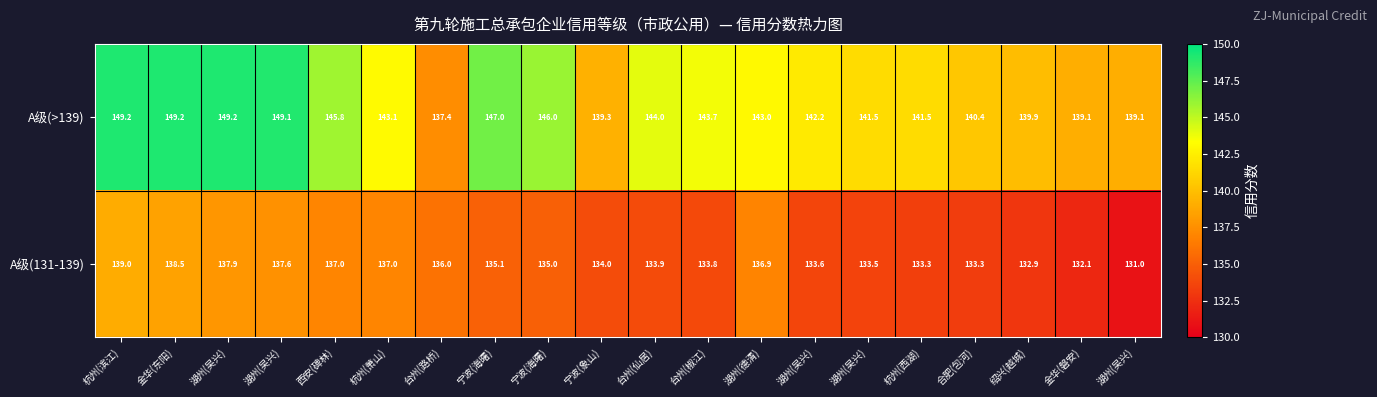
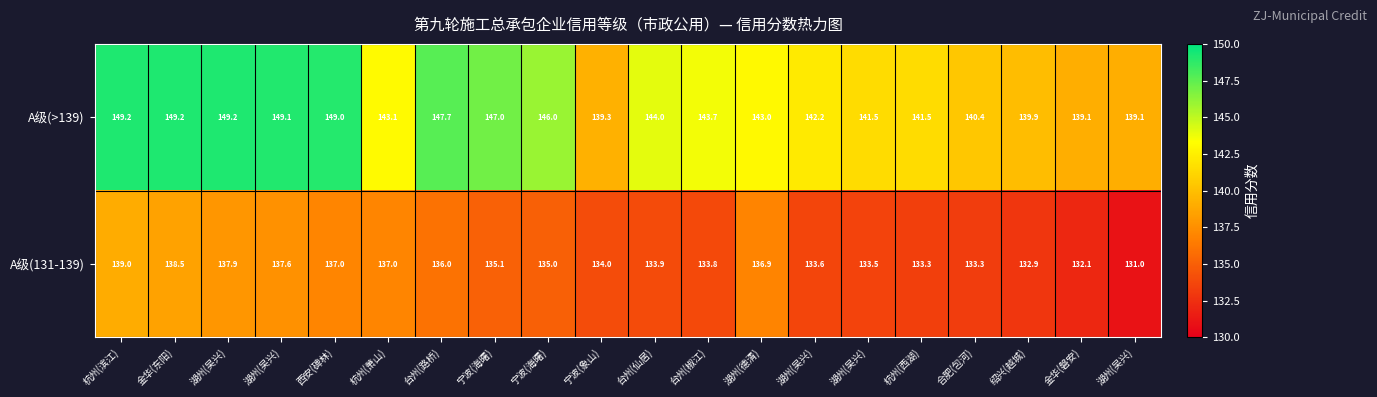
  {
    "A级(>139)": {
      "杭州(滨江)": 149.2,
      "金华(东阳)": 149.2,
-     "西安(碑林)": 145.8,
+     "西安(碑林)": 149.0,
      "杭州(萧山)": 143.1,
-     "台州(路桥)": 137.4,
+     "台州(路桥)": 147.7,
      "宁波(象山)": 139.3,
      "台州(仙居)": 144.0,
      "台州(椒江)": 143.7,
      "湖州(德清)": 143.0,
      "杭州(西湖)": 141.5,
      "合肥(包河)": 140.4,
      "绍兴(越城)": 139.9,
      "金华(磐安)": 139.1
    },
    "A级(131-139)": {
      "杭州(滨江)": 139.0,
      "金华(东阳)": 138.5,
      "西安(碑林)": 137.0,
      "杭州(萧山)": 137.0,
      "台州(路桥)": 136.0,
      "宁波(象山)": 134.0,
      "台州(仙居)": 133.9,
      "台州(椒江)": 133.8,
      "湖州(德清)": 136.9,
      "杭州(西湖)": 133.3,
      "合肥(包河)": 133.3,
      "绍兴(越城)": 132.9,
      "金华(磐安)": 132.1
    }
  }
